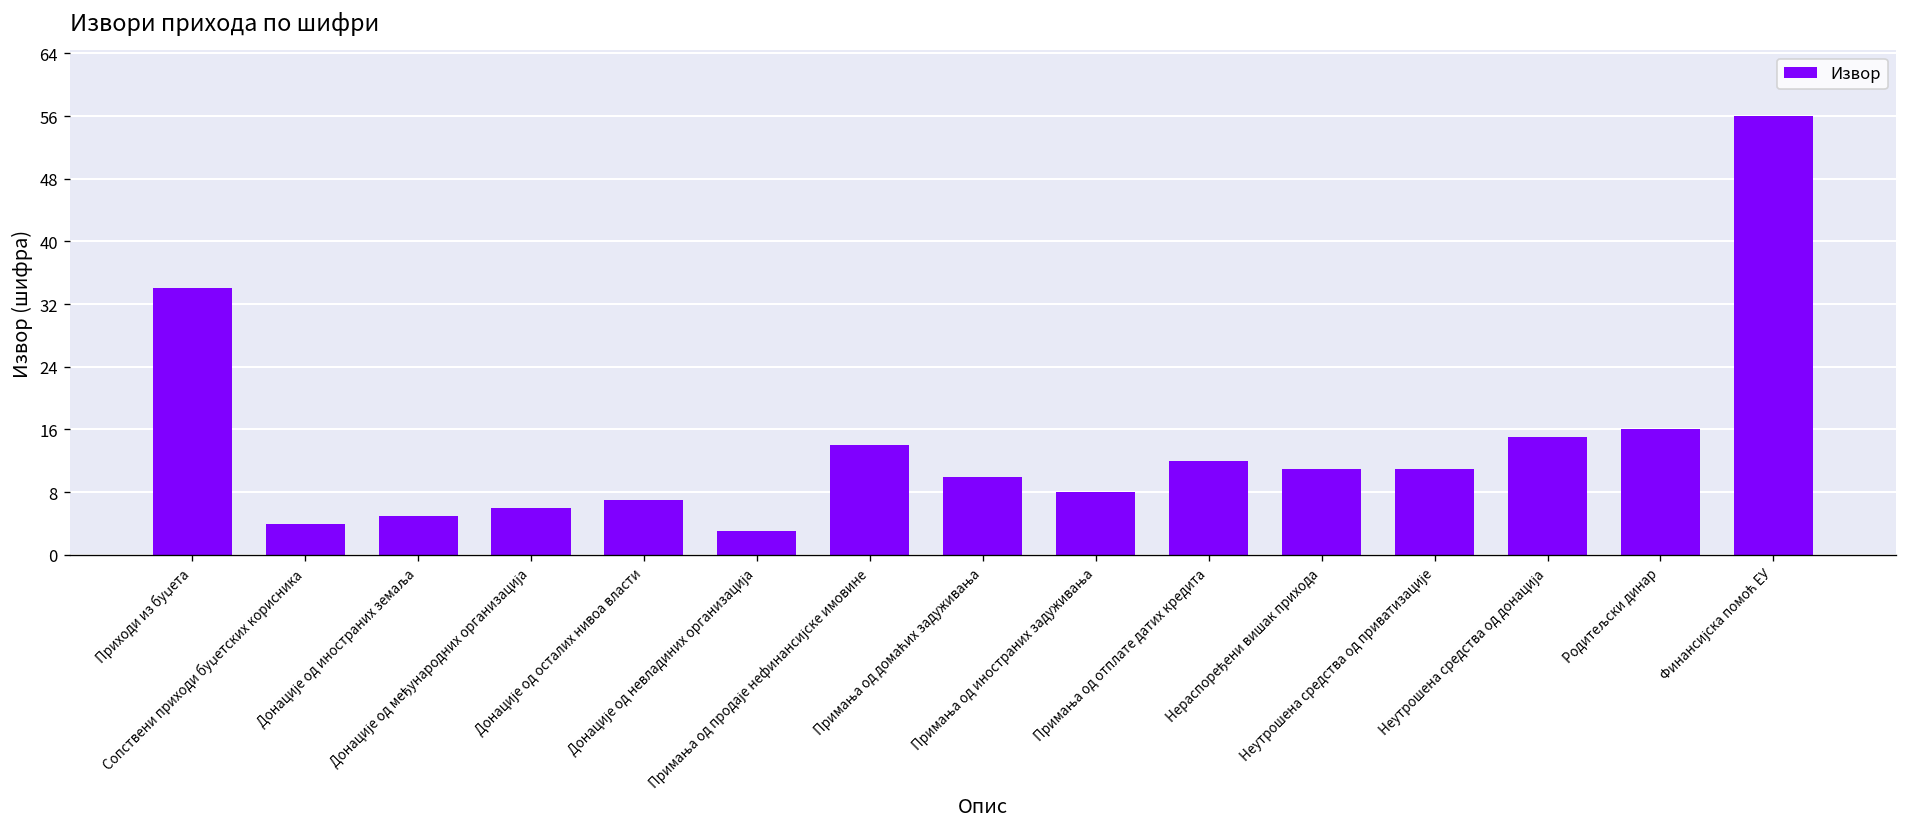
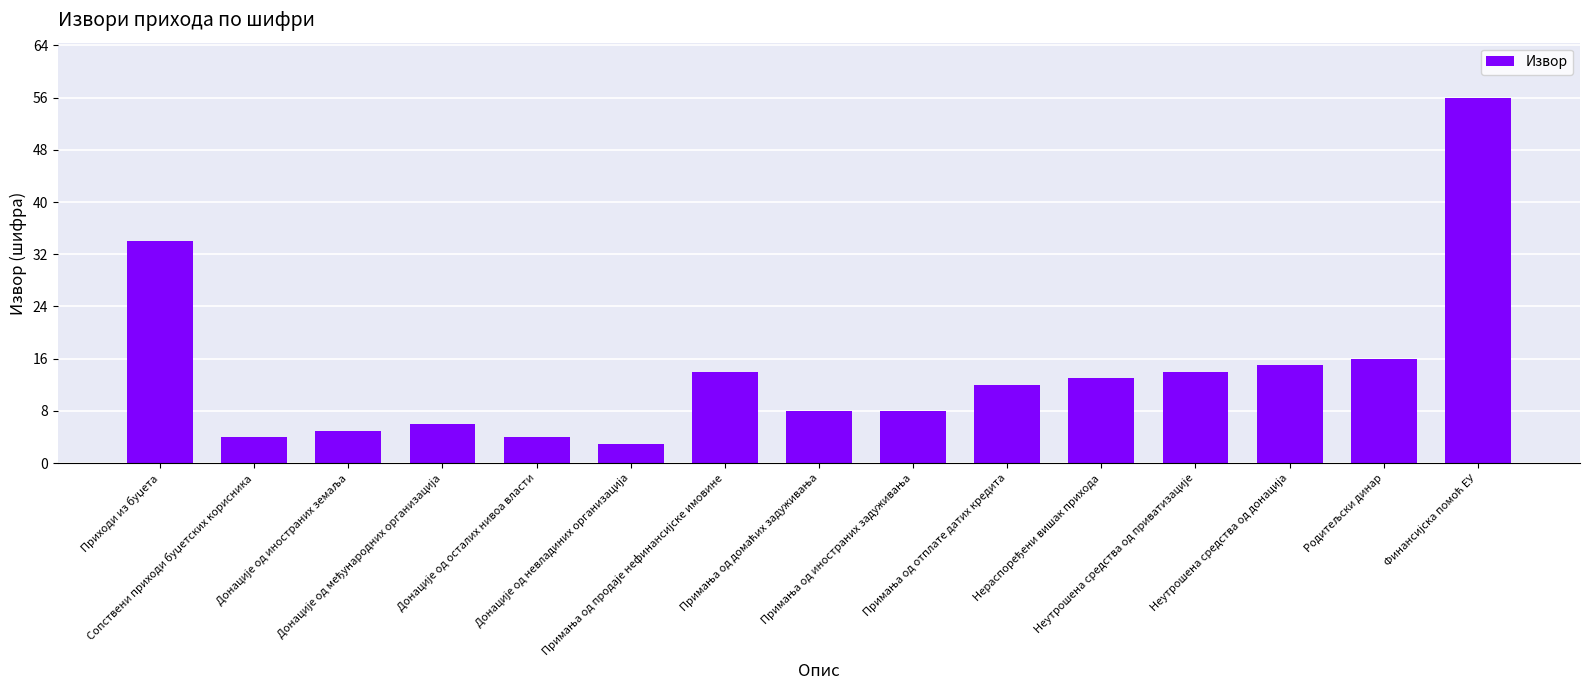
  {
    "Приходи из буџета": 34,
    "Сопствени приходи буџетских корисника": 4,
    "Донације од иностраних земаља": 5,
    "Донације од међународних организација": 6,
-   "Донације од осталих нивоа власти": 7,
+   "Донације од осталих нивоа власти": 4,
    "Донације од невладиних организација": 3,
    "Примања од продаје нефинансијске имовине": 14,
-   "Примања од домаћих задуживања": 10,
+   "Примања од домаћих задуживања": 8,
    "Примања од иностраних задуживања": 8,
    "Примања од отплате датих кредита": 12,
-   "Нераспоређени вишак прихода": 11,
-   "Неутрошена средства од приватизације": 11,
+   "Нераспоређени вишак прихода": 13,
+   "Неутрошена средства од приватизације": 14,
    "Неутрошена средства од донација": 15,
    "Родитељски динар": 16,
    "Финансијска помоћ ЕУ": 56
  }
